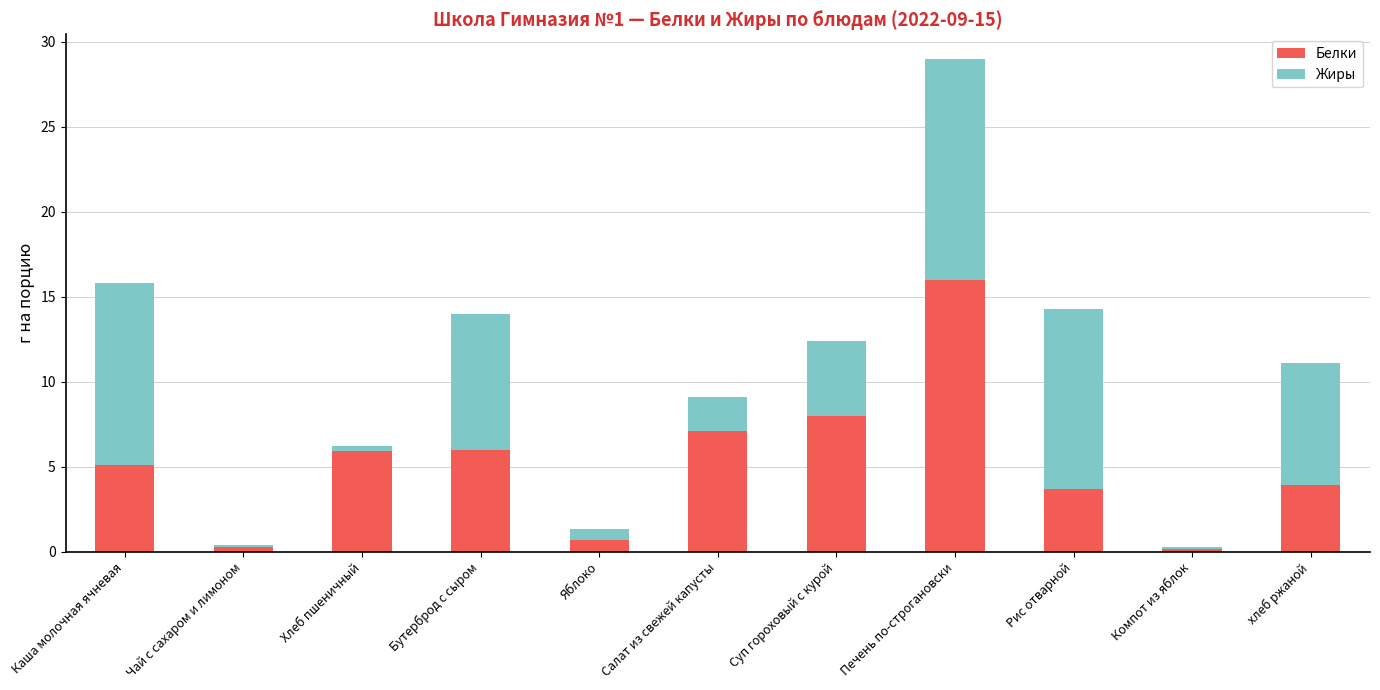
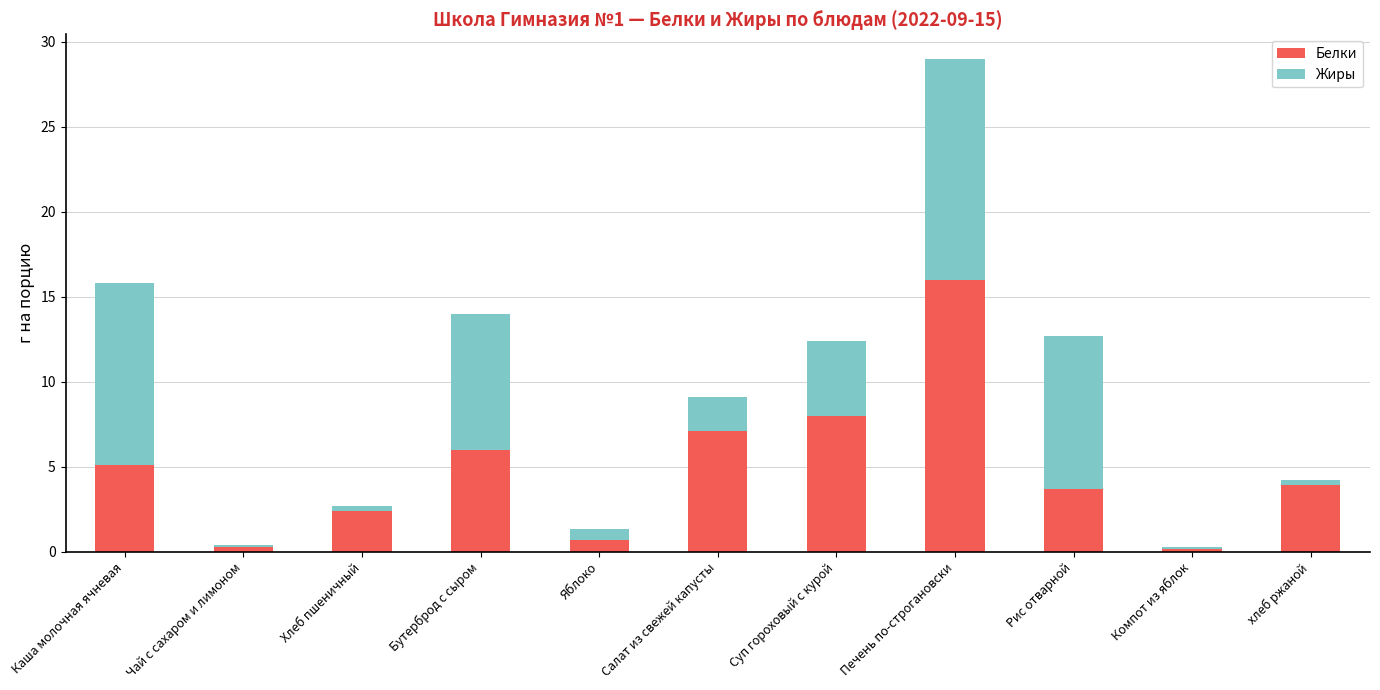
  {
    "Белки": {
      "Каша молочная ячневая": 5.1,
      "Чай с сахаром и лимоном": 0.3,
-     "Хлеб пшеничный": 5.9,
+     "Хлеб пшеничный": 2.4,
      "Бутерброд с сыром": 6.0,
      "Яблоко": 0.7,
      "Салат из свежей капусты": 7.1,
      "Суп гороховый с курой": 8.0,
      "Печень по-строгановски": 16.0,
      "Рис отварной": 3.7,
      "Компот из яблок": 0.2,
      "хлеб ржаной": 3.9
    },
    "Жиры": {
      "Каша молочная ячневая": 10.7,
      "Хлеб пшеничный": 0.3,
      "Бутерброд с сыром": 8.0,
      "Яблоко": 0.7,
      "Салат из свежей капусты": 2.0,
      "Суп гороховый с курой": 4.4,
      "Печень по-строгановски": 13.0,
-     "Рис отварной": 10.6,
-     "хлеб ржаной": 7.2
+     "Рис отварной": 9.0,
+     "хлеб ржаной": 0.3
    }
  }
